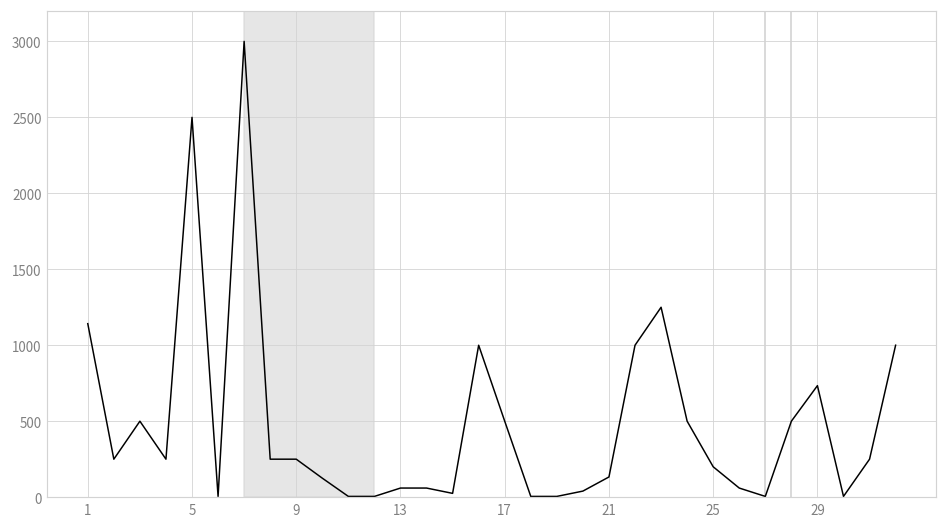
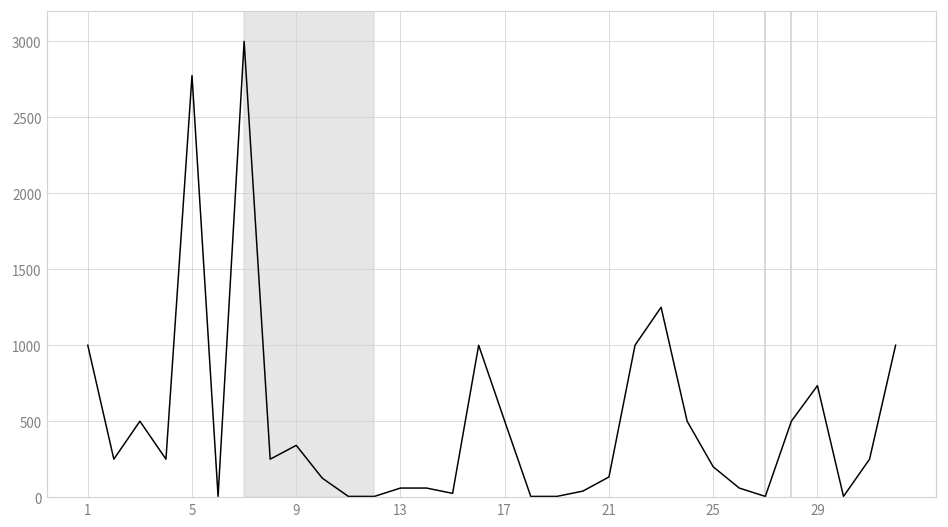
  {
-   "1": 1140,
-   "5": 2500,
-   "9": 250,
+   "1": 1000,
+   "5": 2780,
+   "9": 340,
    "13": 60,
    "17": 500,
    "21": 130,
    "25": 200,
    "29": 730
  }
